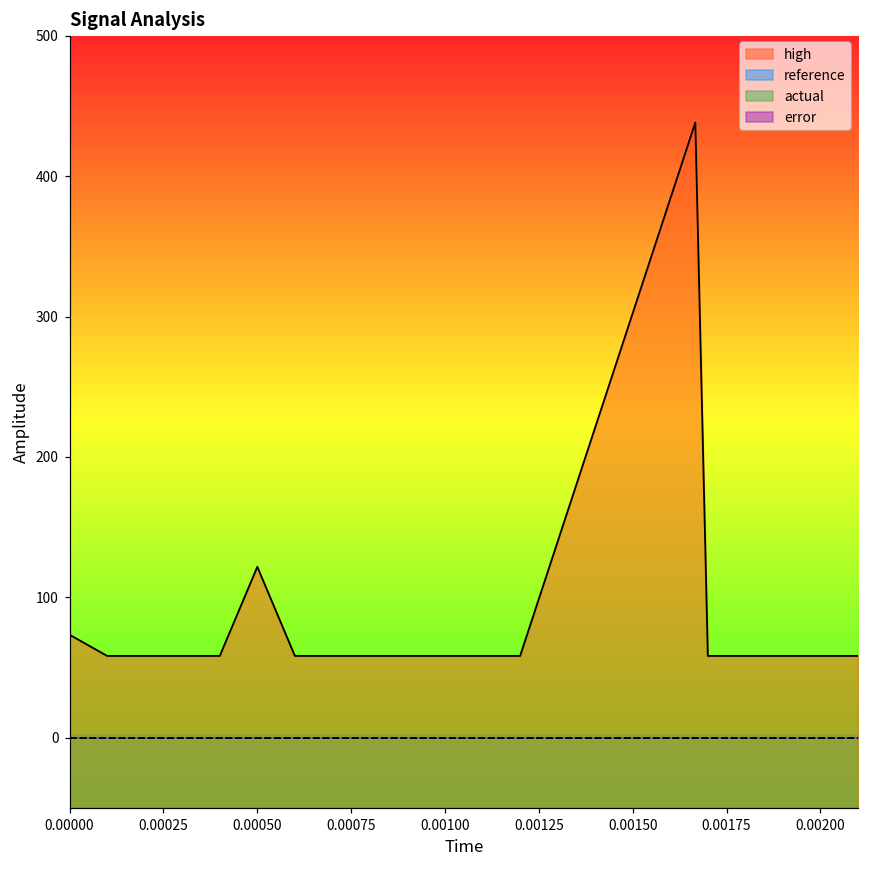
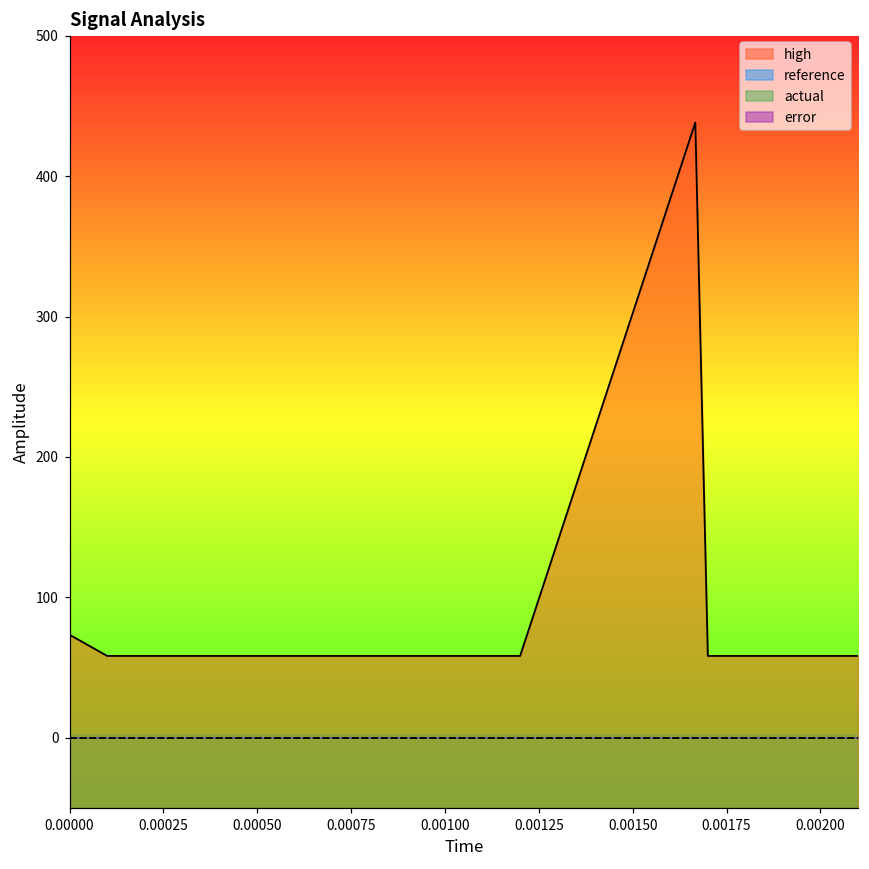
  {
    "high": {
      "0.00000": 73,
-     "0.00050": 122,
+     "0.00050": 58,
      "0.00100": 58,
      "0.00200": 58
    }
  }
